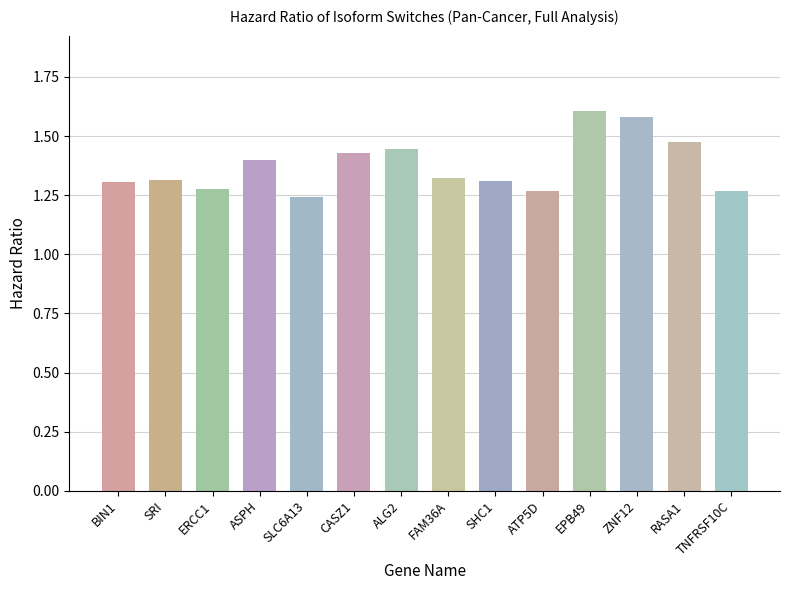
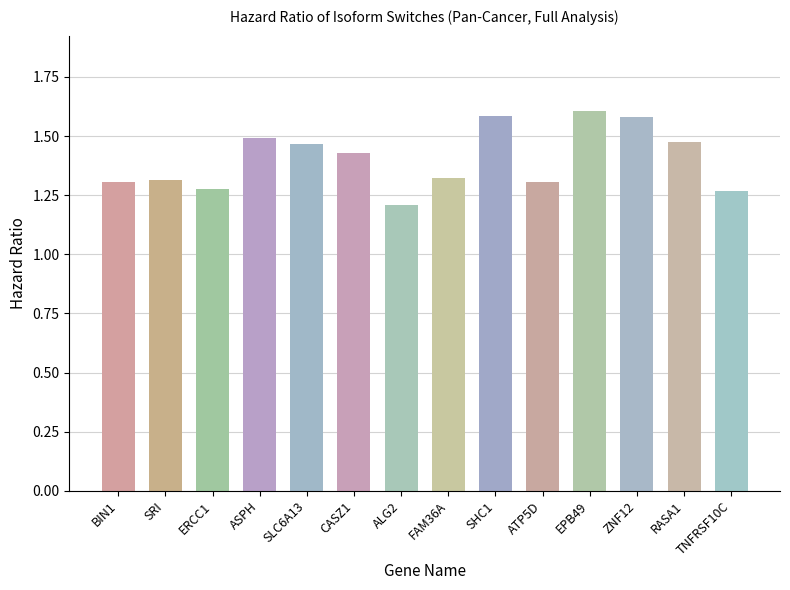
  {
    "BIN1": 1.31,
    "SRI": 1.31,
    "ERCC1": 1.28,
-   "ASPH": 1.40,
-   "SLC6A13": 1.24,
+   "ASPH": 1.49,
+   "SLC6A13": 1.47,
    "CASZ1": 1.43,
-   "ALG2": 1.44,
+   "ALG2": 1.21,
    "FAM36A": 1.32,
-   "SHC1": 1.31,
-   "ATP5D": 1.27,
+   "SHC1": 1.58,
+   "ATP5D": 1.30,
    "EPB49": 1.60,
    "ZNF12": 1.58,
    "RASA1": 1.48,
    "TNFRSF10C": 1.27
  }
